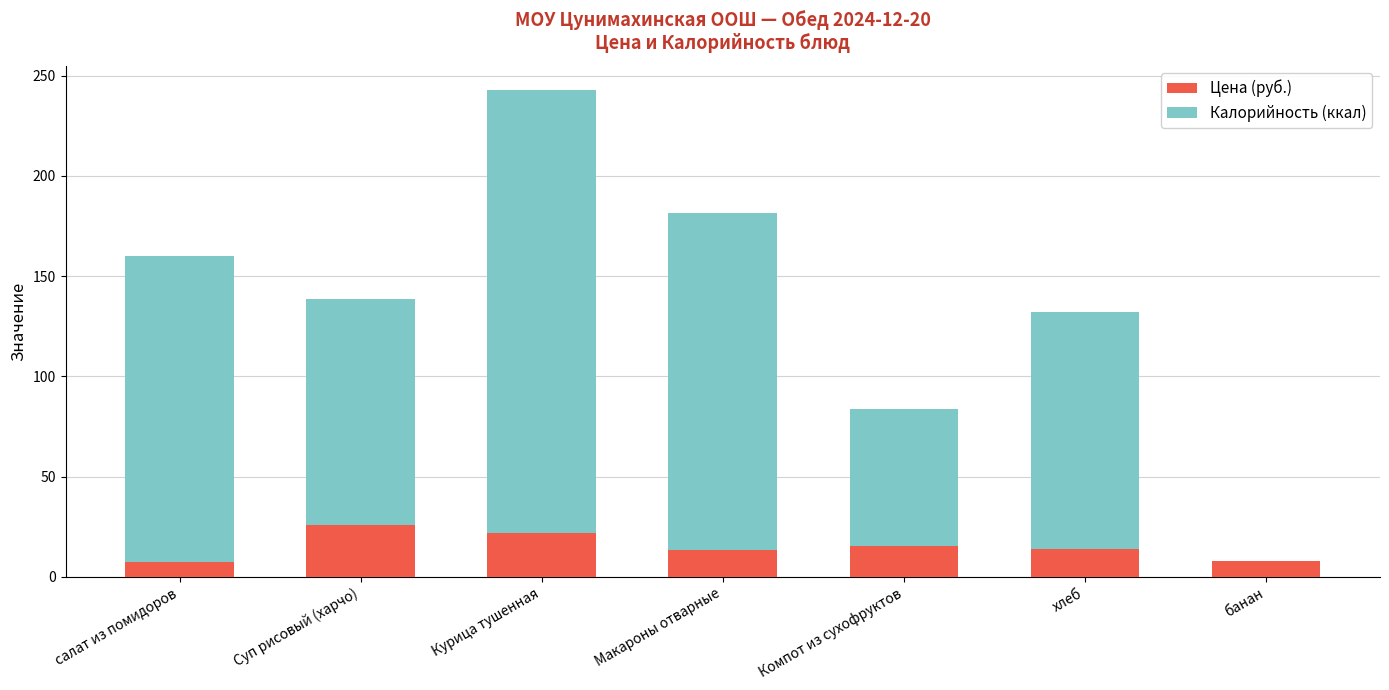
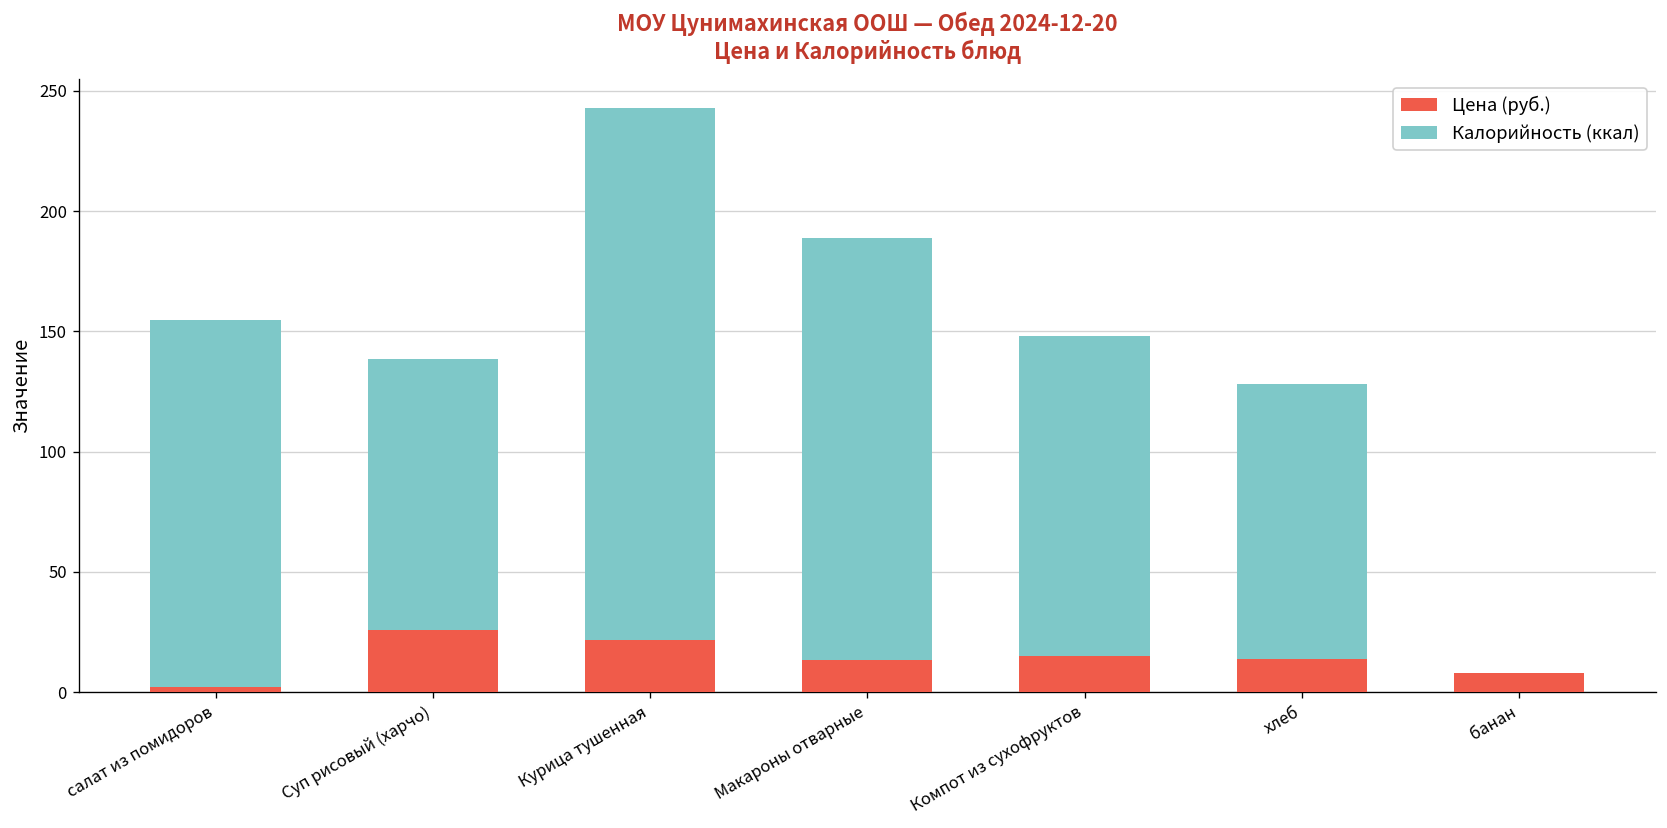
  {
    "Цена (руб.)": {
-     "салат из помидоров": 7,
+     "салат из помидоров": 2,
      "Суп рисовый (харчо)": 26,
      "Курица тушенная": 22,
      "Макароны отварные": 13,
      "Компот из сухофруктов": 15,
      "хлеб": 14,
      "банан": 8
    },
    "Калорийность (ккал)": {
      "салат из помидоров": 153,
      "Суп рисовый (харчо)": 113,
      "Курица тушенная": 221,
-     "Макароны отварные": 168,
-     "Компот из сухофруктов": 69,
-     "хлеб": 118,
+     "Макароны отварные": 176,
+     "Компот из сухофруктов": 133,
+     "хлеб": 114,
      "банан": 0
    }
  }
